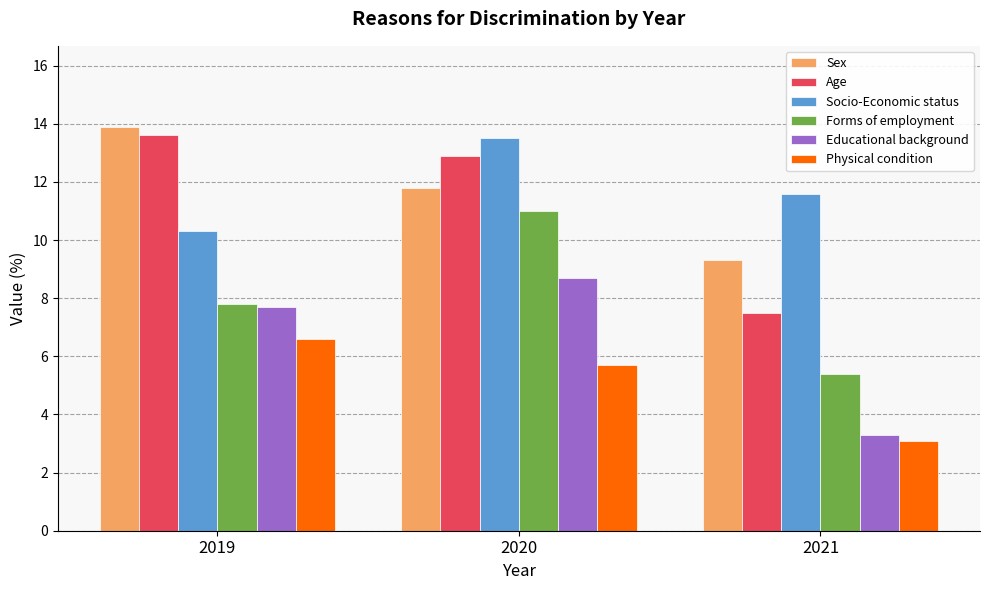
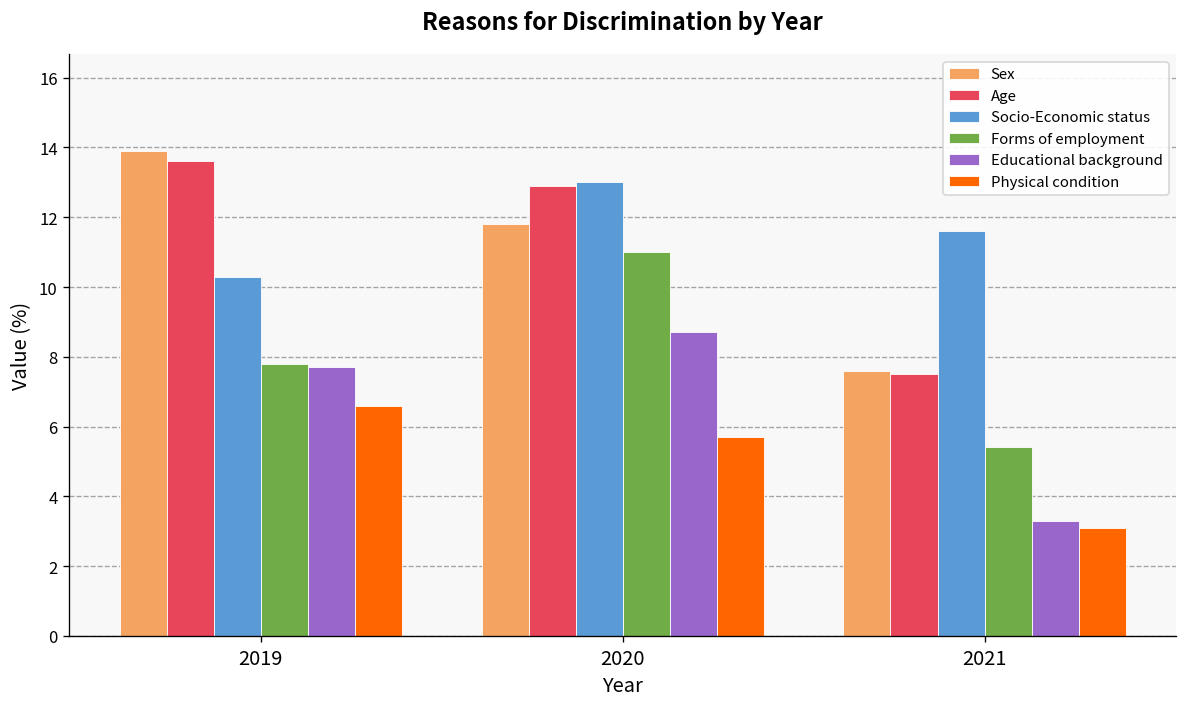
  {
    "Sex": {
      "2019": 13.9,
      "2020": 11.8,
-     "2021": 9.3
+     "2021": 7.6
    },
    "Age": {
      "2019": 13.6,
      "2020": 12.9,
      "2021": 7.5
    },
    "Socio-Economic status": {
      "2019": 10.3,
-     "2020": 13.5,
+     "2020": 13.0,
      "2021": 11.6
    },
    "Forms of employment": {
      "2019": 7.8,
      "2020": 11.0,
      "2021": 5.4
    },
    "Educational background": {
      "2019": 7.7,
      "2020": 8.7,
      "2021": 3.3
    },
    "Physical condition": {
      "2019": 6.6,
      "2020": 5.7,
      "2021": 3.1
    }
  }
